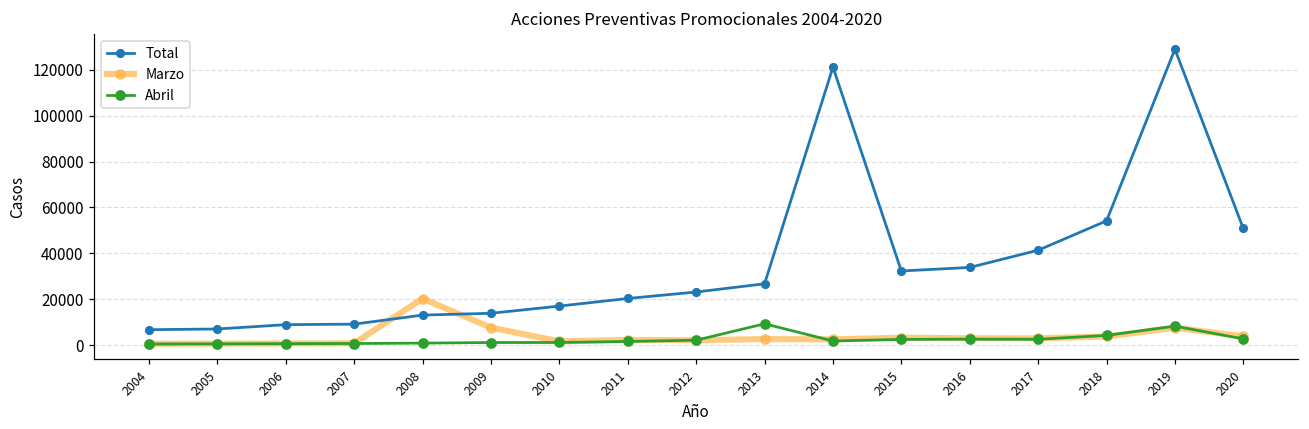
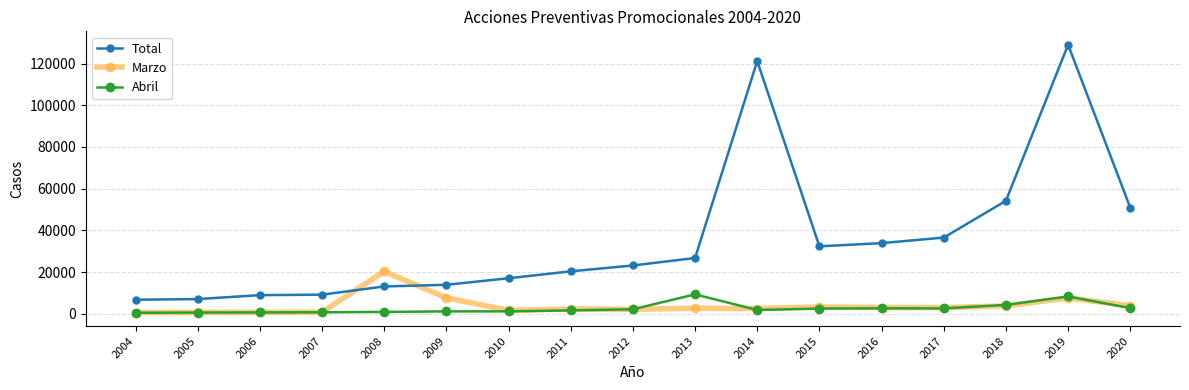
  {
    "Total": {
      "2004": 7000,
      "2005": 7000,
      "2006": 9000,
      "2007": 9000,
      "2008": 13000,
      "2009": 14000,
      "2010": 17000,
      "2011": 20000,
      "2012": 23000,
      "2013": 27000,
      "2014": 121000,
      "2015": 32000,
      "2016": 34000,
-     "2017": 41000,
+     "2017": 37000,
      "2018": 54000,
      "2019": 129000,
      "2020": 51000
    },
    "Marzo": {
      "2008": 20000,
      "2009": 8000,
      "2013": 3000
    },
    "Abril": {
      "2008": 1000,
      "2009": 1000,
      "2013": 9000
    }
  }
